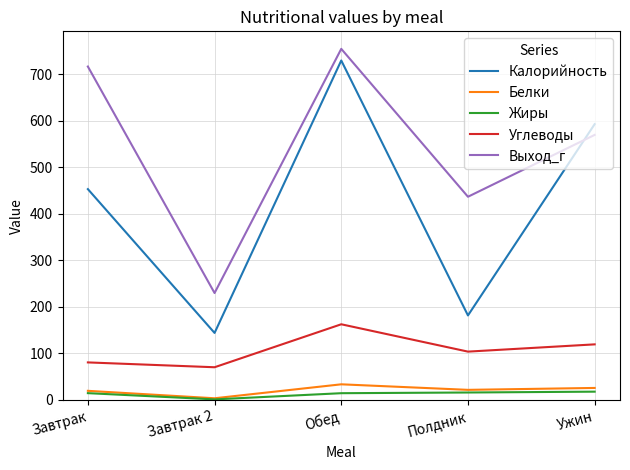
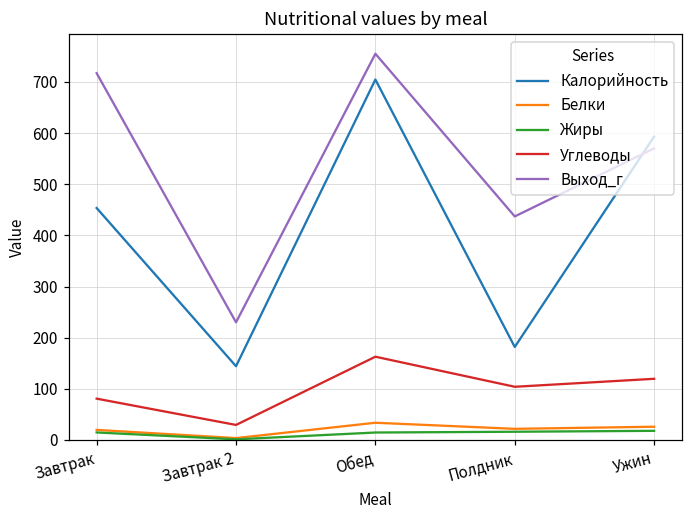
  {
    "Калорийность": {
      "Завтрак": 450,
      "Завтрак 2": 140,
-     "Обед": 730,
+     "Обед": 700,
      "Полдник": 180
    },
    "Белки": {
      "Обед": 30,
      "Полдник": 20,
      "Ужин": 30
    },
    "Жиры": {
      "Обед": 10,
      "Полдник": 20,
      "Ужин": 20
    },
    "Углеводы": {
      "Завтрак": 80,
-     "Завтрак 2": 70,
+     "Завтрак 2": 30,
      "Обед": 160,
      "Полдник": 100,
      "Ужин": 120
    },
    "Выход_г": {
      "Завтрак": 720,
      "Завтрак 2": 230,
      "Обед": 760,
      "Полдник": 440
    }
  }
